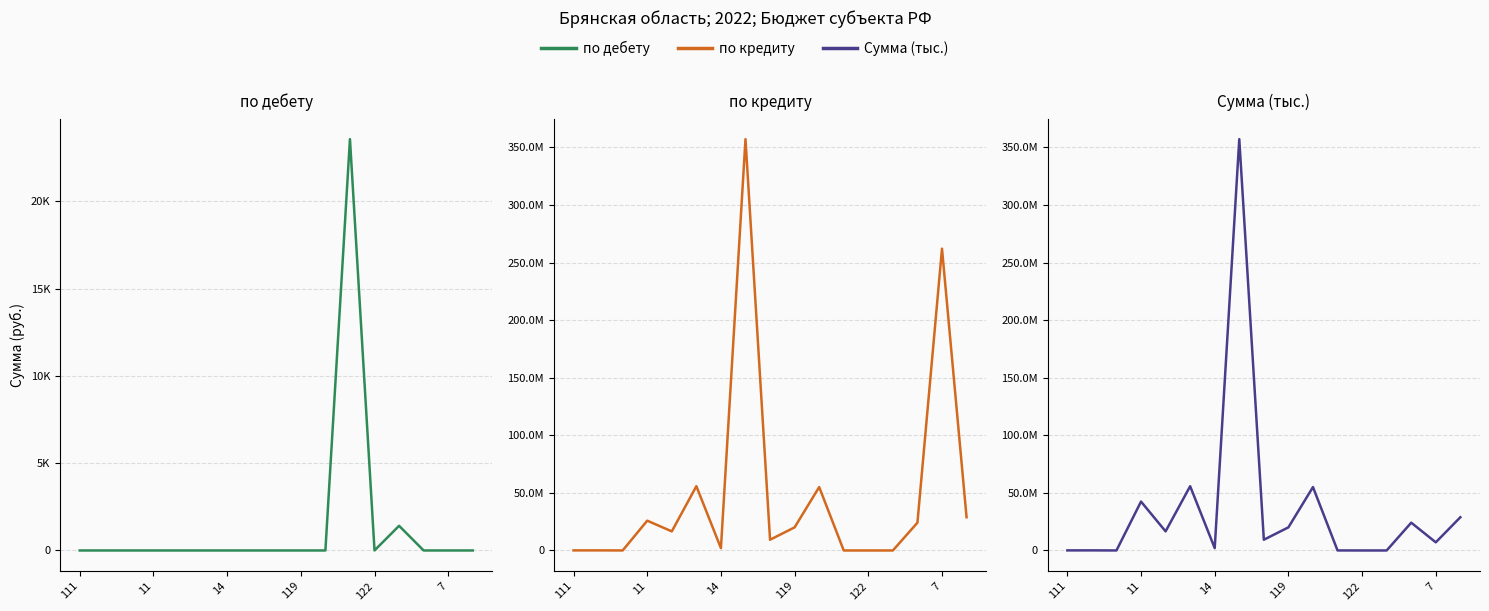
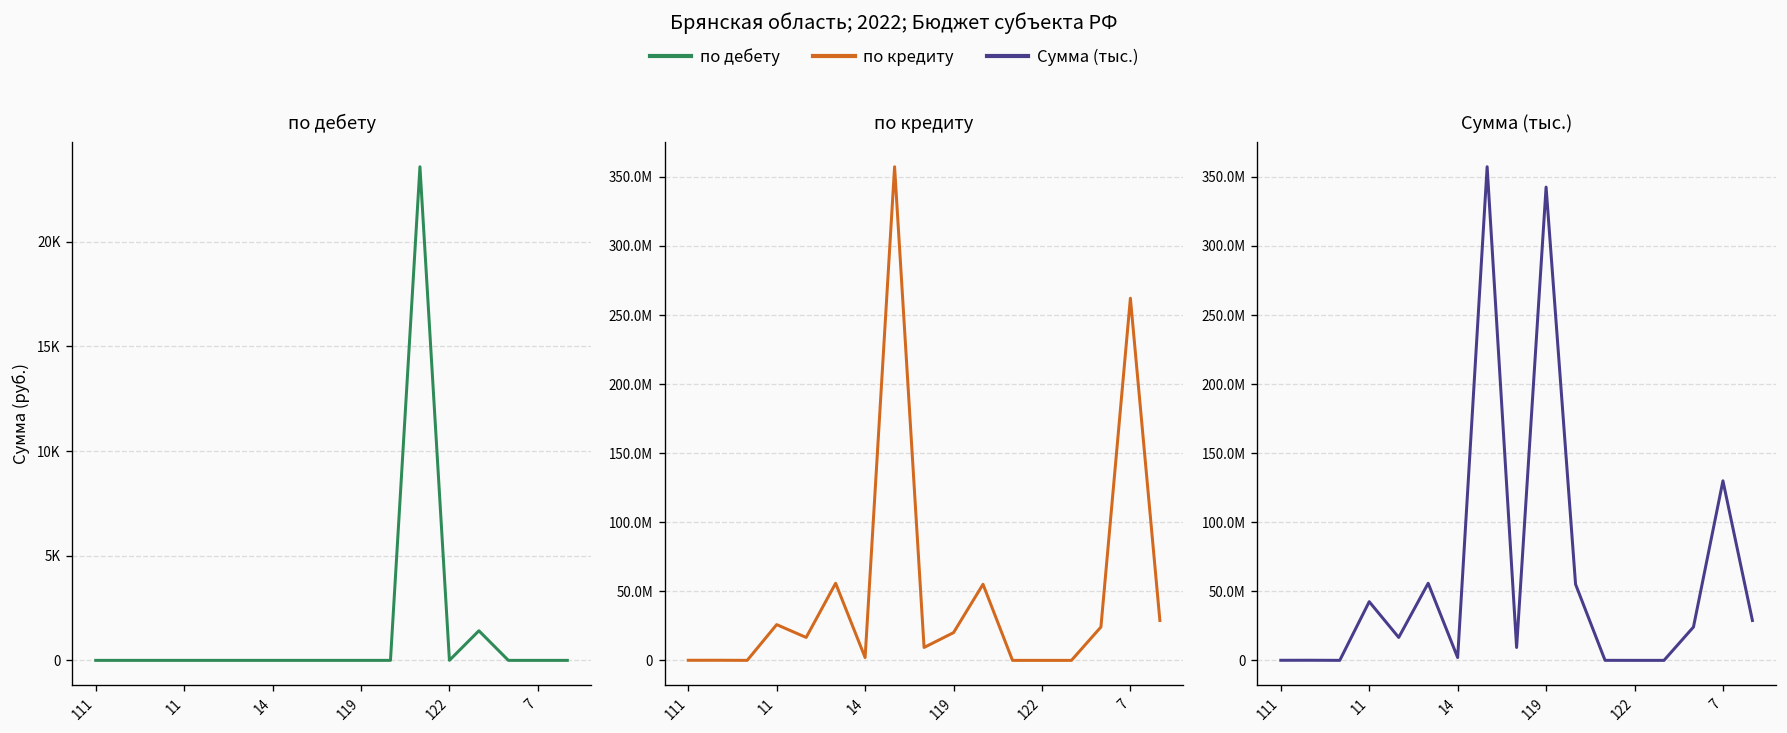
  {
    "по дебету": {
      "111": 0,
      "11": 0,
      "14": 0,
      "119": 0,
      "122": 0,
      "7": 0
    },
    "по кредиту": {
      "111": 0,
      "11": 26000000,
      "14": 2000000,
      "119": 20000000,
      "122": 0,
      "7": 262000000
    },
    "Сумма (тыс.)": {
      "111": 0,
      "11": 42000000,
      "14": 2000000,
-     "119": 20000000,
+     "119": 342000000,
      "122": 0,
-     "7": 7000000
+     "7": 130000000
    }
  }
